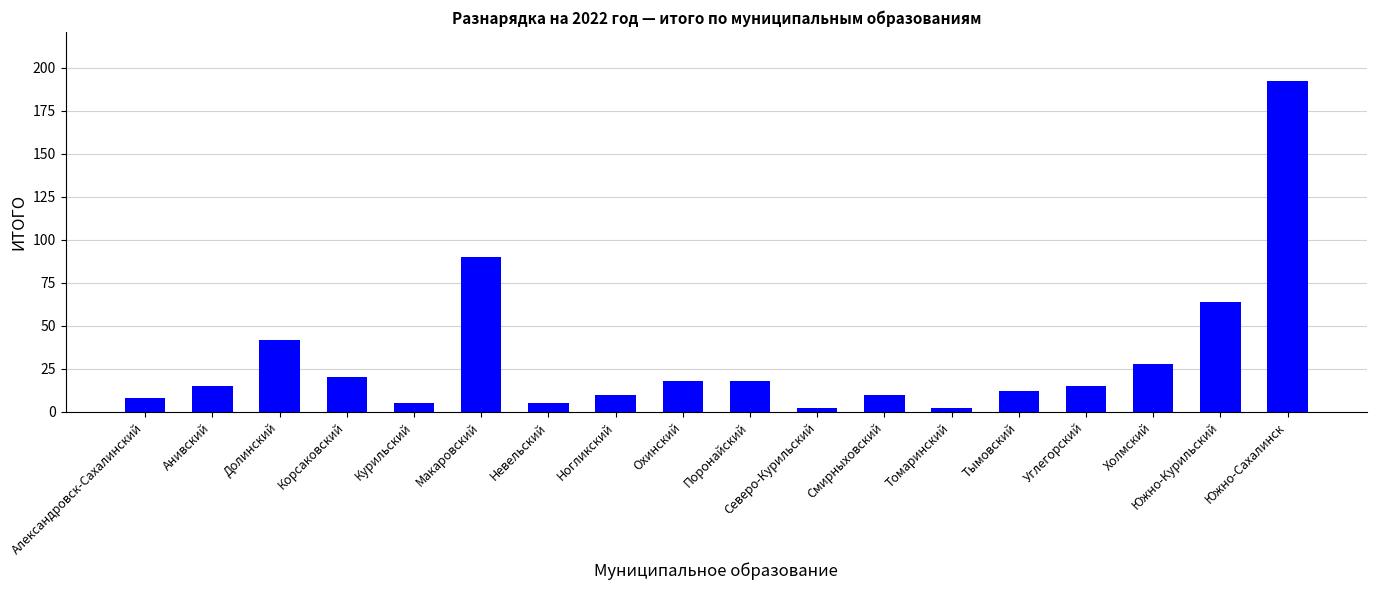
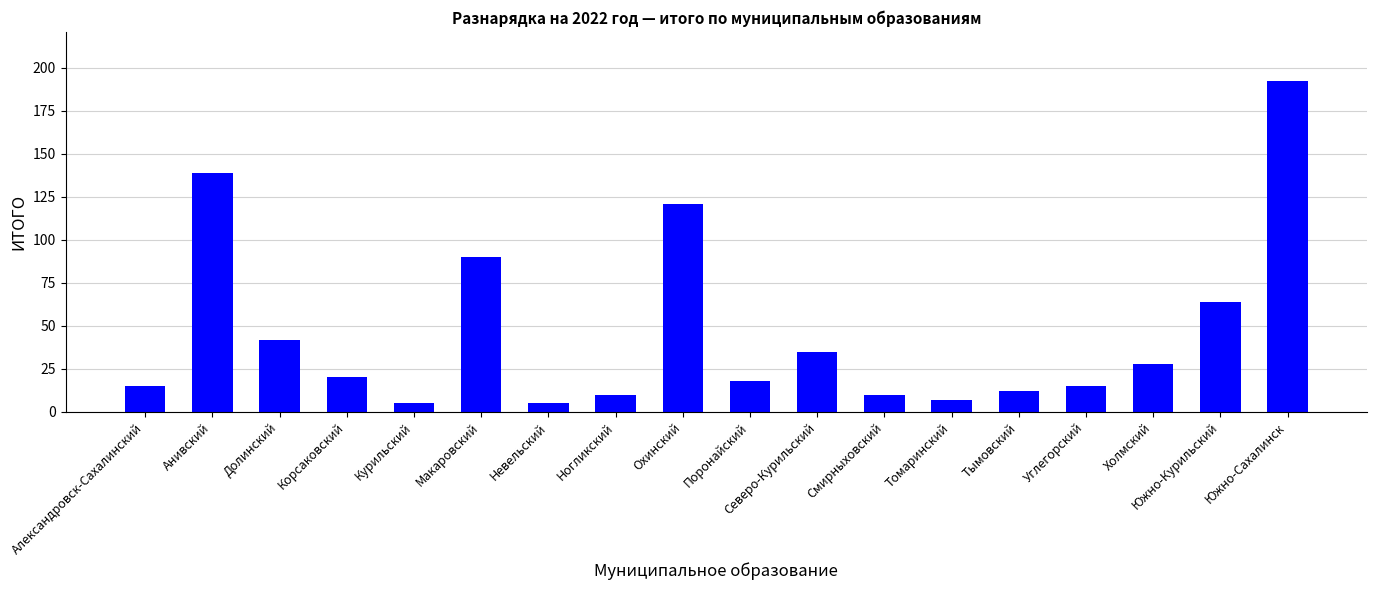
  {
-   "Александровск-Сахалинский": 8,
-   "Анивский": 15,
+   "Александровск-Сахалинский": 15,
+   "Анивский": 139,
    "Долинский": 42,
    "Корсаковский": 20,
    "Курильский": 5,
    "Макаровский": 90,
    "Невельский": 5,
    "Ногликский": 10,
-   "Охинский": 18,
+   "Охинский": 121,
    "Поронайский": 18,
-   "Северо-Курильский": 2,
+   "Северо-Курильский": 35,
    "Смирныховский": 10,
-   "Томаринский": 2,
+   "Томаринский": 7,
    "Тымовский": 12,
    "Углегорский": 15,
    "Холмский": 28,
    "Южно-Курильский": 64,
    "Южно-Сахалинск": 192
  }
